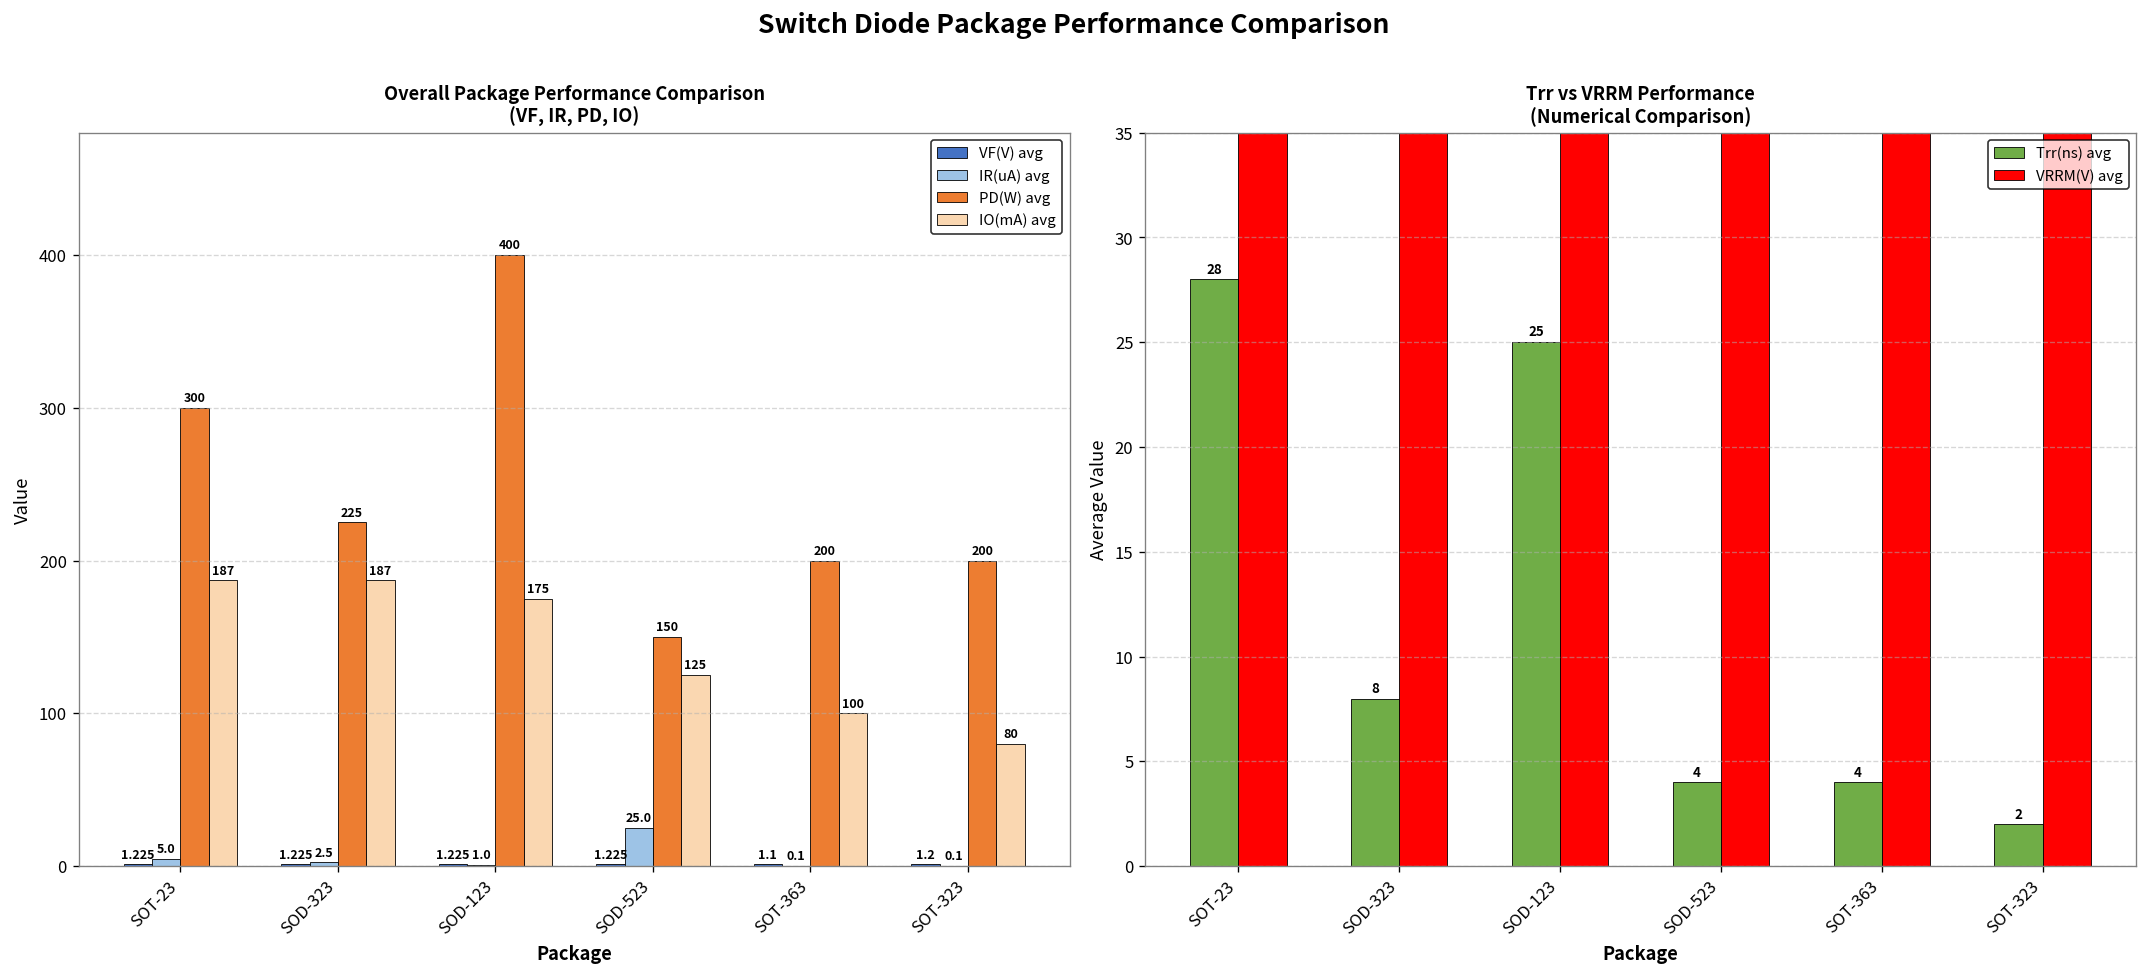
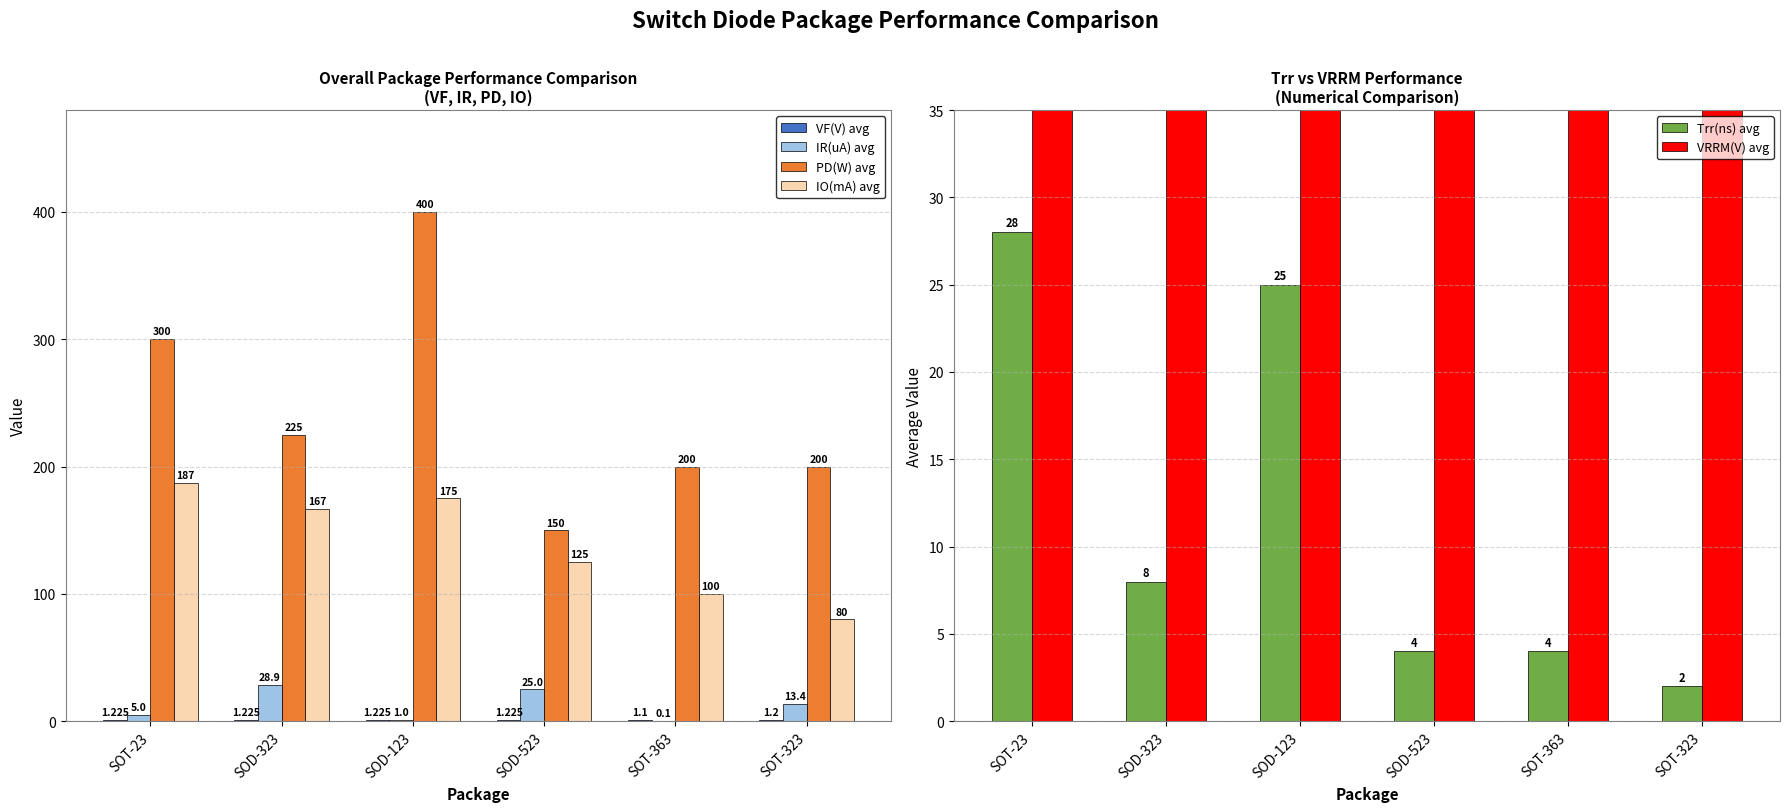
  {
    "Overall Package Performance Comparison (VF, IR, PD, IO)": {
      "VF(V) avg": {
        "SOT-23": 1.225,
        "SOD-323": 1.225,
        "SOD-123": 1.225,
        "SOD-523": 1.225,
        "SOT-363": 1.1,
        "SOT-323": 1.2
      },
      "IR(uA) avg": {
        "SOT-23": 5.0,
-       "SOD-323": 2.5,
+       "SOD-323": 28.9,
        "SOD-123": 1.0,
        "SOD-523": 25.0,
        "SOT-363": 0.1,
-       "SOT-323": 0.1
+       "SOT-323": 13.4
      },
      "PD(W) avg": {
        "SOT-23": 300,
        "SOD-323": 225,
        "SOD-123": 400,
        "SOD-523": 150,
        "SOT-363": 200,
        "SOT-323": 200
      },
      "IO(mA) avg": {
        "SOT-23": 187,
-       "SOD-323": 187,
+       "SOD-323": 167,
        "SOD-123": 175,
        "SOD-523": 125,
        "SOT-363": 100,
        "SOT-323": 80
      }
    },
    "Trr vs VRRM Performance (Numerical Comparison)": {
      "Trr(ns) avg": {
        "SOT-23": 28,
        "SOD-323": 8,
        "SOD-123": 25,
        "SOD-523": 4,
        "SOT-363": 4,
        "SOT-323": 2
      }
    }
  }
